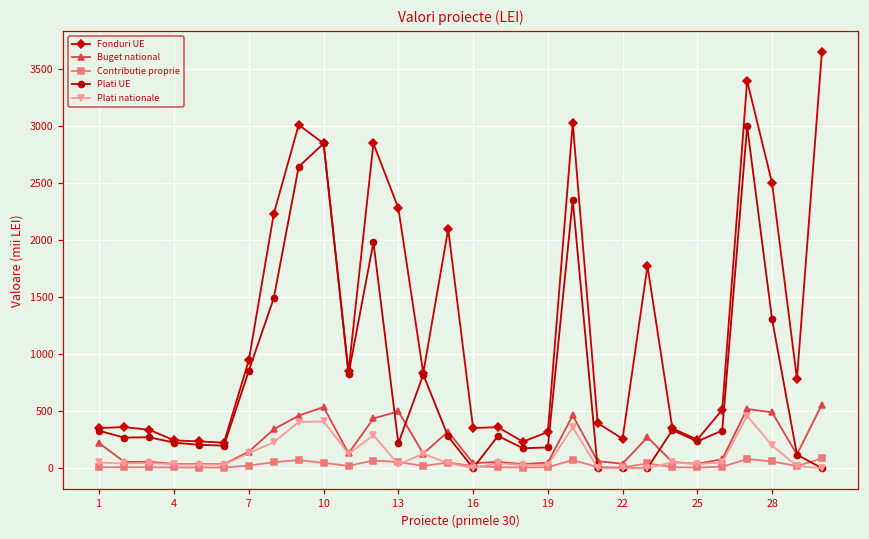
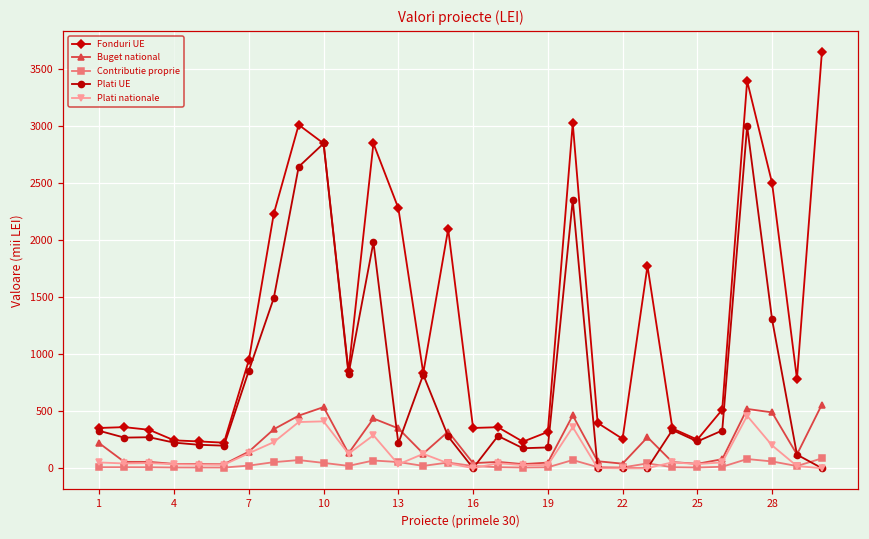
  {
    "Buget national": {
      "1": 220,
      "10": 540,
-     "13": 500,
+     "13": 350,
      "16": 40,
      "22": 40,
      "28": 490
    }
  }
